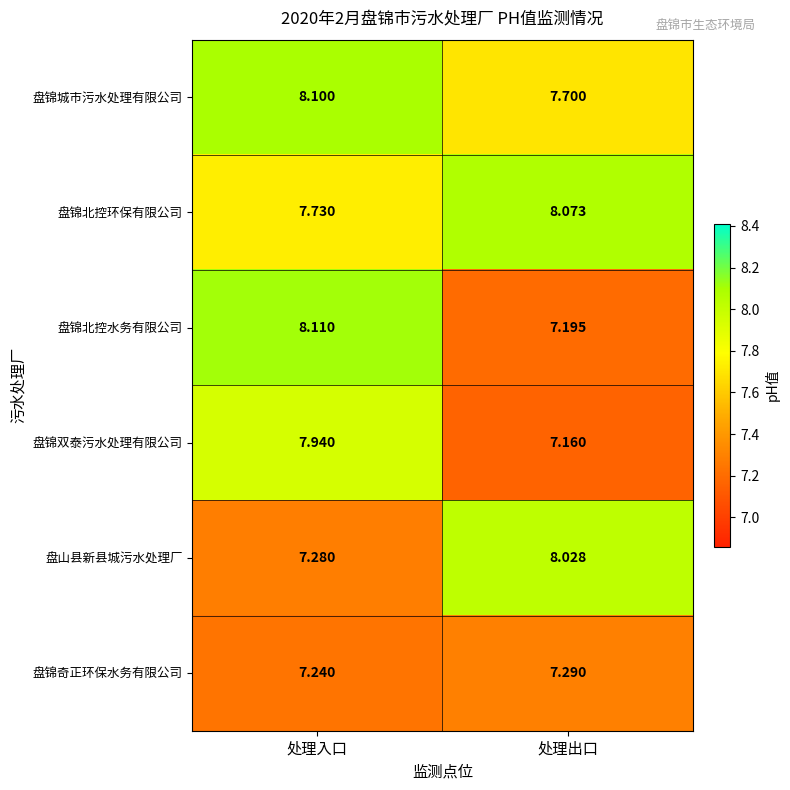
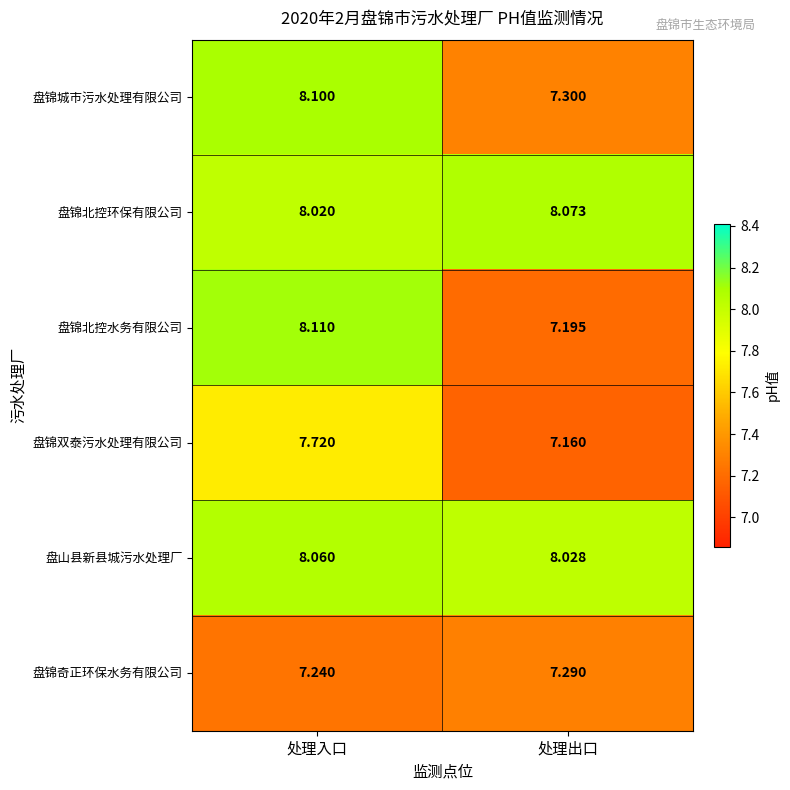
  {
    "盘锦城市污水处理有限公司": {
      "处理入口": 8.100,
-     "处理出口": 7.700
+     "处理出口": 7.300
    },
    "盘锦北控环保有限公司": {
-     "处理入口": 7.730,
+     "处理入口": 8.020,
      "处理出口": 8.073
    },
    "盘锦北控水务有限公司": {
      "处理入口": 8.110,
      "处理出口": 7.195
    },
    "盘锦双泰污水处理有限公司": {
-     "处理入口": 7.940,
+     "处理入口": 7.720,
      "处理出口": 7.160
    },
    "盘山县新县城污水处理厂": {
-     "处理入口": 7.280,
+     "处理入口": 8.060,
      "处理出口": 8.028
    },
    "盘锦奇正环保水务有限公司": {
      "处理入口": 7.240,
      "处理出口": 7.290
    }
  }
